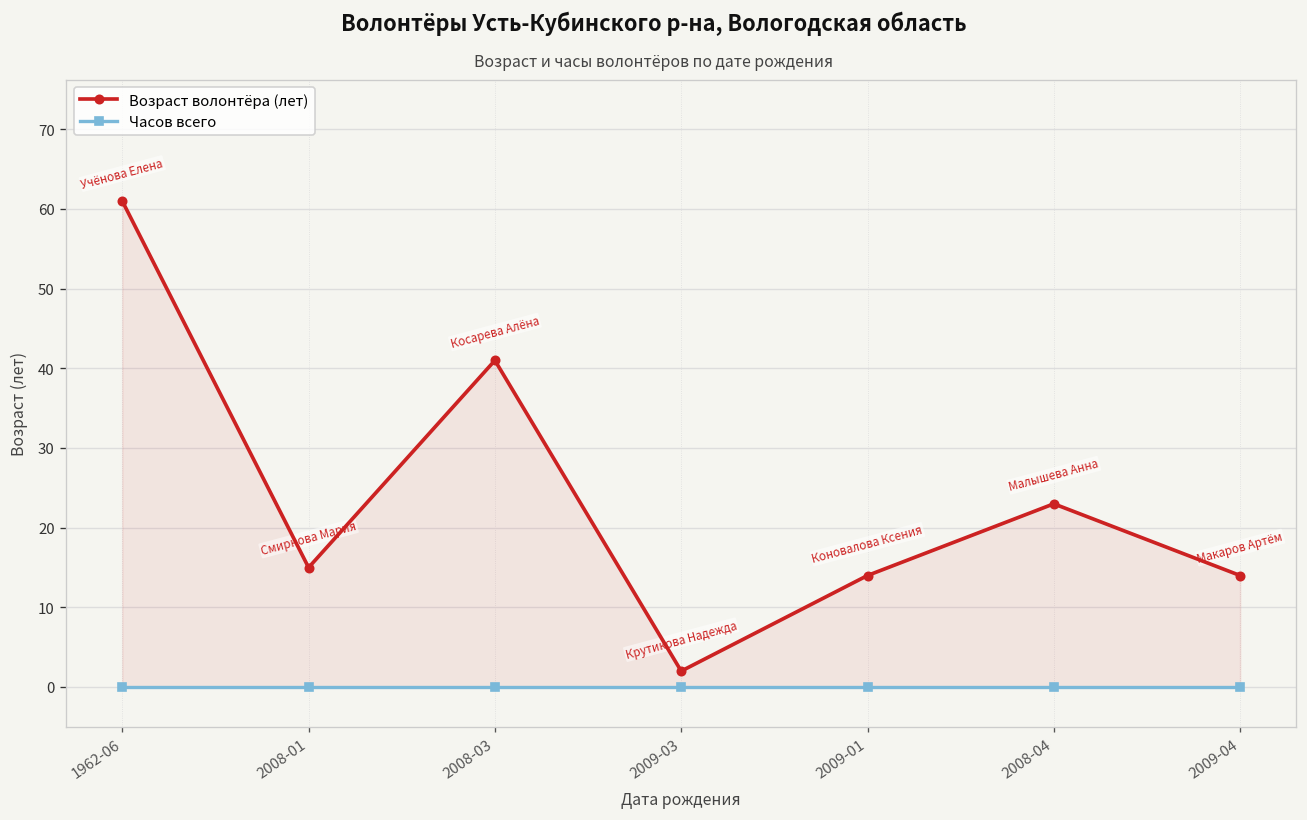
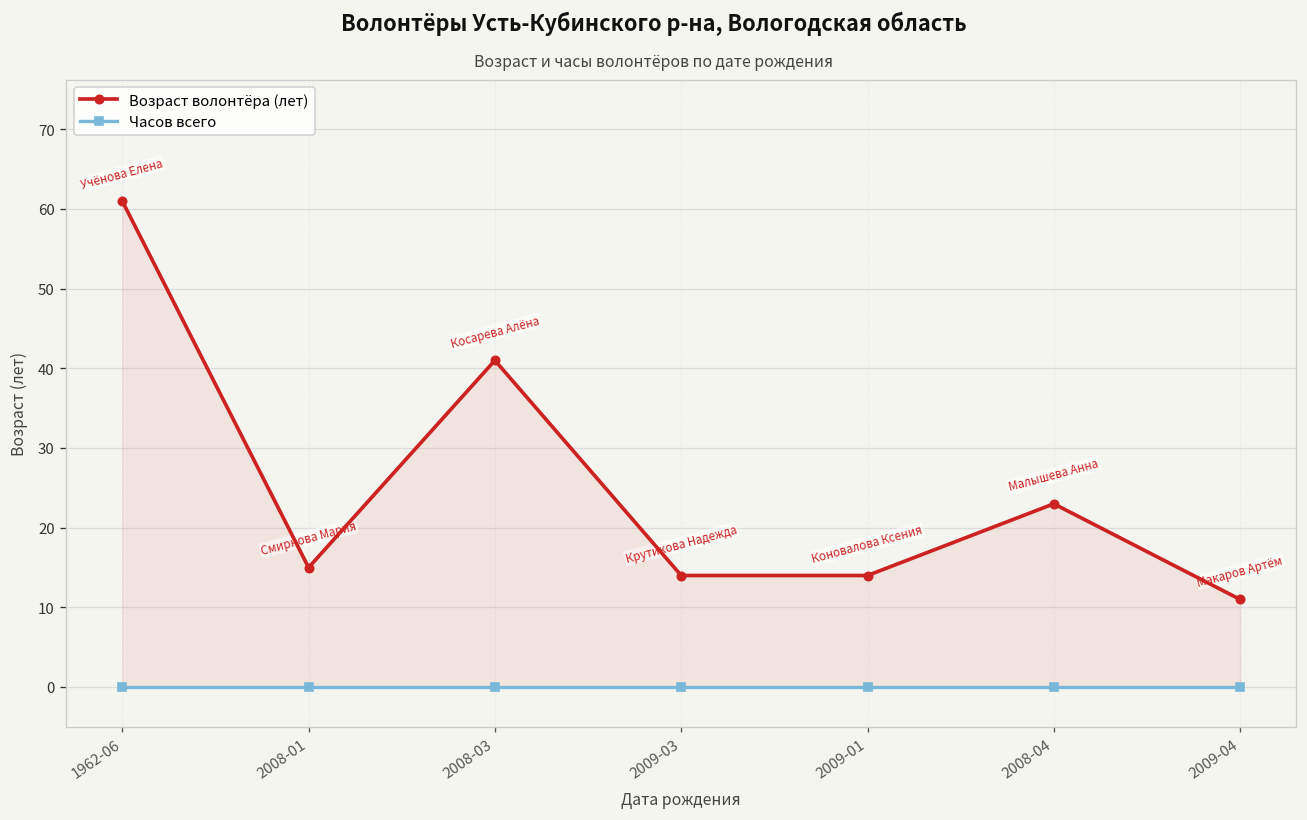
  {
    "Возраст волонтёра (лет)": {
      "1962-06": 61,
      "2008-01": 15,
      "2008-03": 41,
-     "2009-03": 2,
+     "2009-03": 14,
      "2009-01": 14,
      "2008-04": 23,
-     "2009-04": 14
+     "2009-04": 11
    },
    "Часов всего": {
      "1962-06": 0,
      "2008-01": 0,
      "2008-03": 0,
      "2009-03": 0,
      "2009-01": 0,
      "2008-04": 0,
      "2009-04": 0
    }
  }
